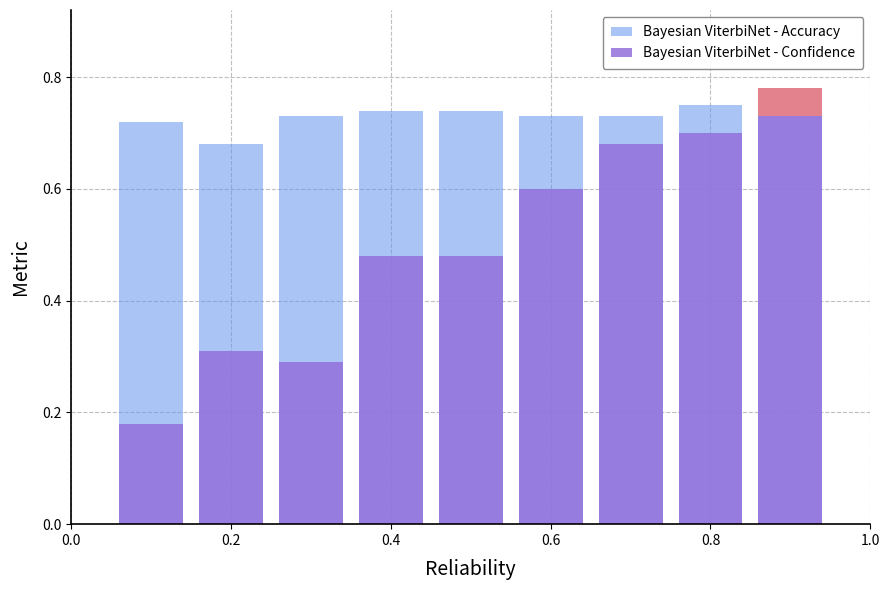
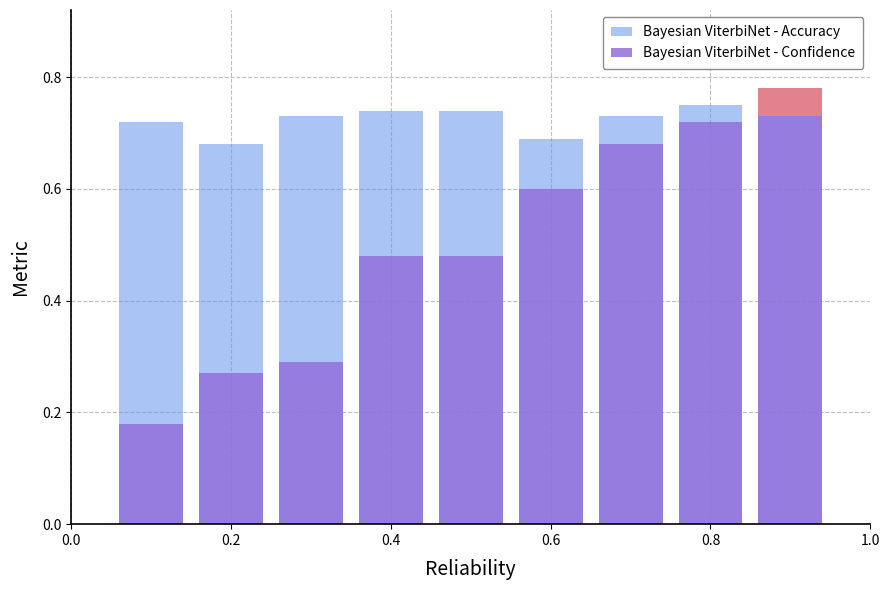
  {
    "Bayesian ViterbiNet - Accuracy": {
      "0.2": 0.68,
      "0.4": 0.74,
-     "0.6": 0.73,
+     "0.6": 0.69,
      "0.8": 0.75
    },
    "Bayesian ViterbiNet - Confidence": {
-     "0.2": 0.31,
-     "0.8": 0.70
+     "0.2": 0.27,
+     "0.8": 0.72
    }
  }
